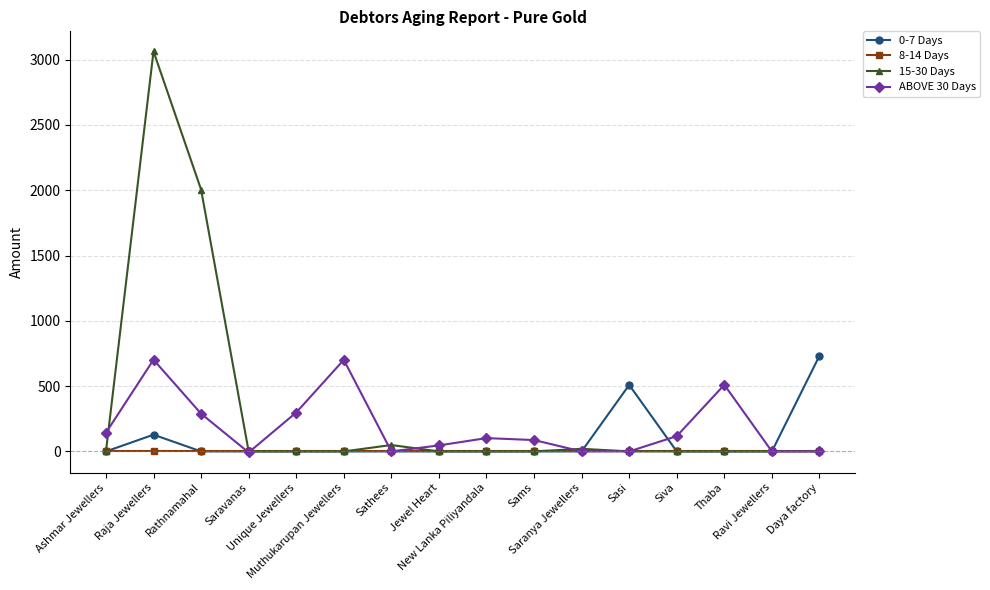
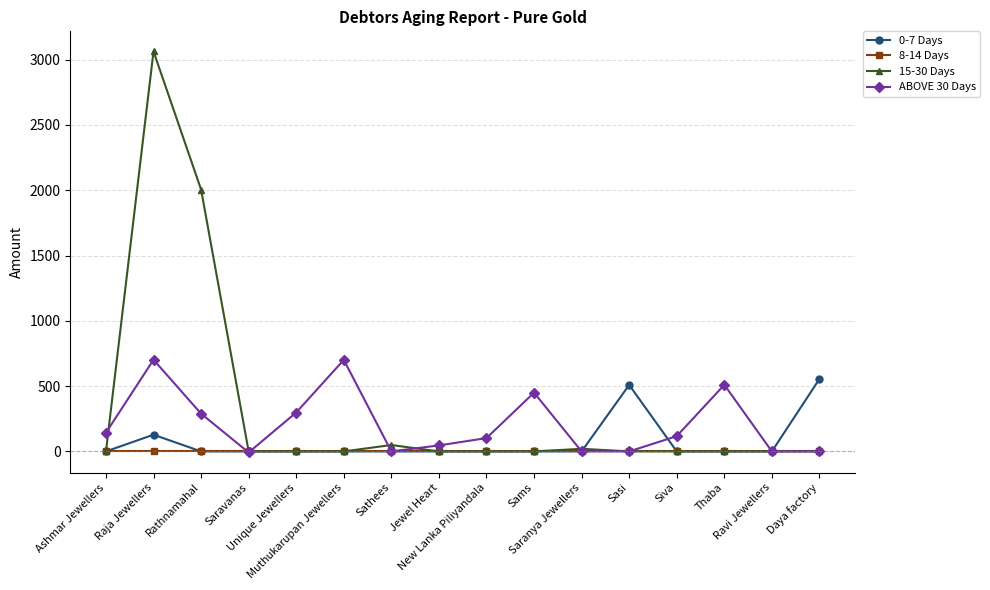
  {
    "0-7 Days": {
      "Raja Jewellers": 130,
      "Sasi": 510,
-     "Daya factory": 730
+     "Daya factory": 560
    },
    "8-14 Days": {
      "Raja Jewellers": 0
    },
    "15-30 Days": {
      "Raja Jewellers": 3060,
      "Rathnamahal": 2010,
      "Sathees": 50,
      "Saranya Jewellers": 20
    },
    "ABOVE 30 Days": {
      "Ashmar Jewellers": 140,
      "Raja Jewellers": 700,
      "Rathnamahal": 290,
      "Unique Jewellers": 300,
      "Muthukarupan Jewellers": 700,
      "Jewel Heart": 50,
      "New Lanka Piliyandala": 100,
-     "Sams": 90,
+     "Sams": 450,
      "Siva": 120,
      "Thaba": 510
    }
  }
